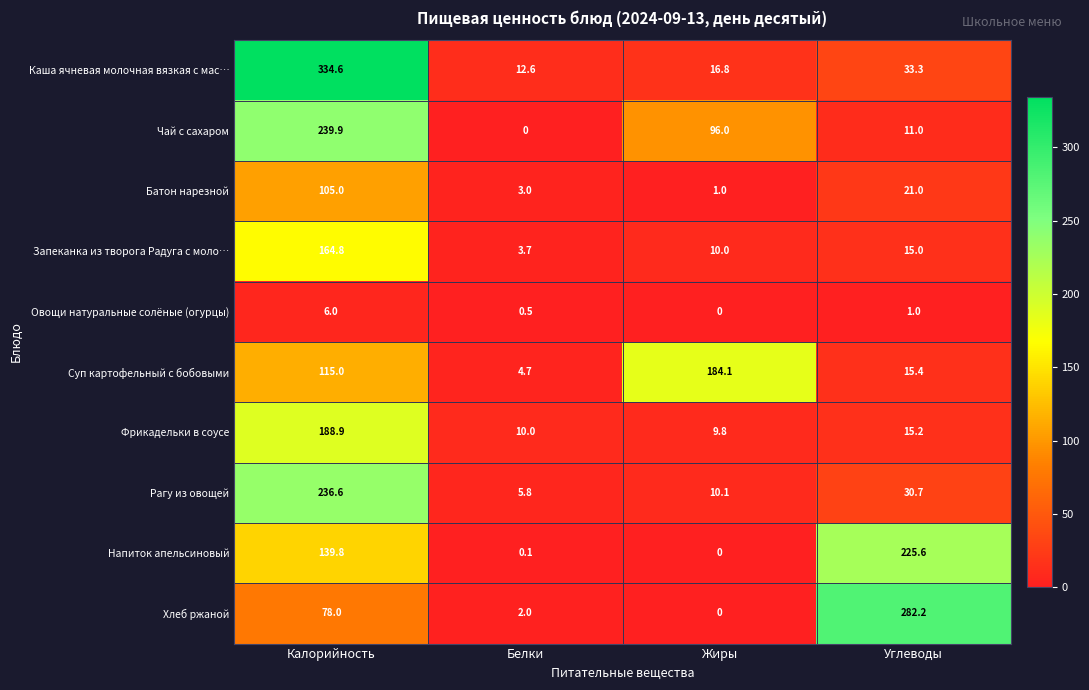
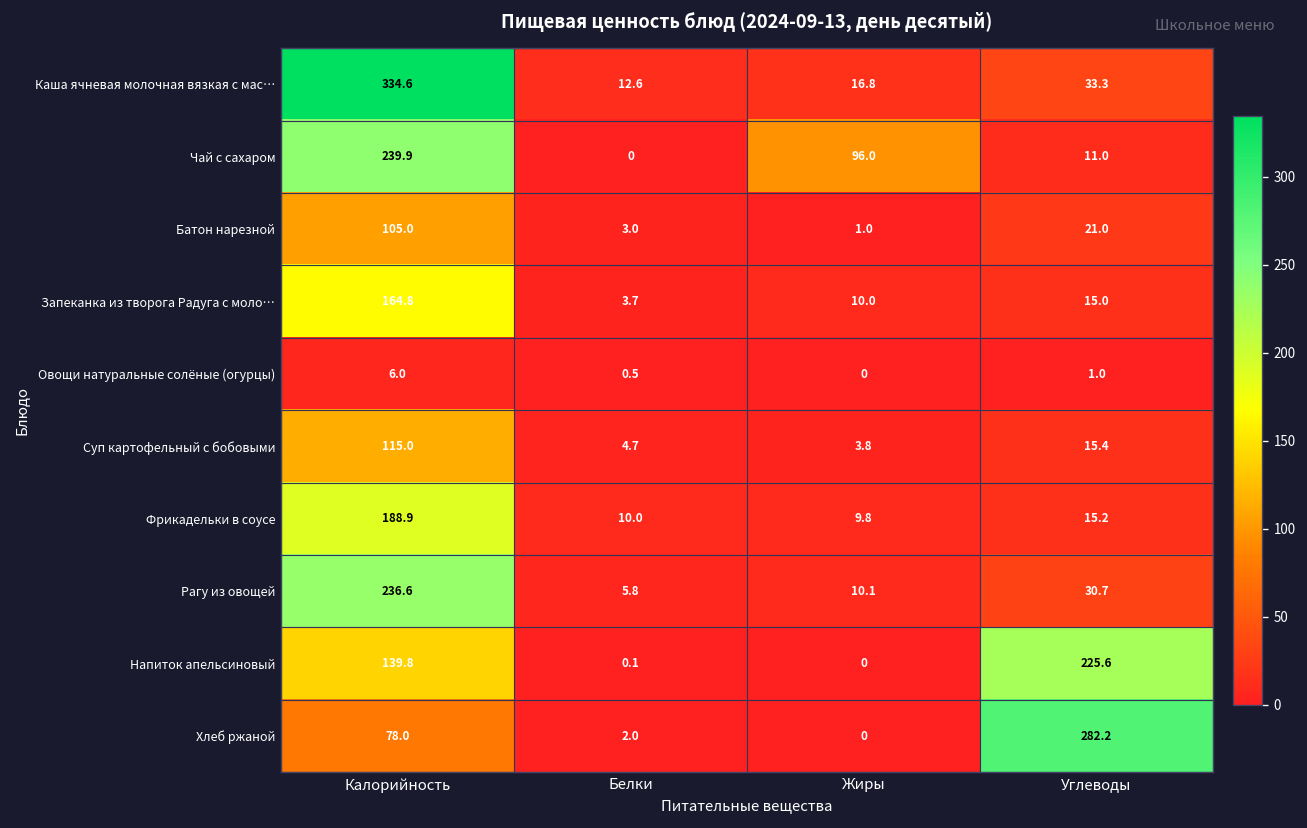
  {
    "Каша ячневая молочная вязкая с мас…": {
      "Калорийность": 334.6,
      "Белки": 12.6,
      "Жиры": 16.8,
      "Углеводы": 33.3
    },
    "Чай с сахаром": {
      "Калорийность": 239.9,
      "Белки": 0,
      "Жиры": 96.0,
      "Углеводы": 11.0
    },
    "Батон нарезной": {
      "Калорийность": 105.0,
      "Белки": 3.0,
      "Жиры": 1.0,
      "Углеводы": 21.0
    },
    "Запеканка из творога Радуга с моло…": {
      "Калорийность": 164.8,
      "Белки": 3.7,
      "Жиры": 10.0,
      "Углеводы": 15.0
    },
    "Овощи натуральные солёные (огурцы)": {
      "Калорийность": 6.0,
      "Белки": 0.5,
      "Жиры": 0,
      "Углеводы": 1.0
    },
    "Суп картофельный с бобовыми": {
      "Калорийность": 115.0,
      "Белки": 4.7,
-     "Жиры": 184.1,
+     "Жиры": 3.8,
      "Углеводы": 15.4
    },
    "Фрикадельки в соусе": {
      "Калорийность": 188.9,
      "Белки": 10.0,
      "Жиры": 9.8,
      "Углеводы": 15.2
    },
    "Рагу из овощей": {
      "Калорийность": 236.6,
      "Белки": 5.8,
      "Жиры": 10.1,
      "Углеводы": 30.7
    },
    "Напиток апельсиновый": {
      "Калорийность": 139.8,
      "Белки": 0.1,
      "Жиры": 0,
      "Углеводы": 225.6
    },
    "Хлеб ржаной": {
      "Калорийность": 78.0,
      "Белки": 2.0,
      "Жиры": 0,
      "Углеводы": 282.2
    }
  }
